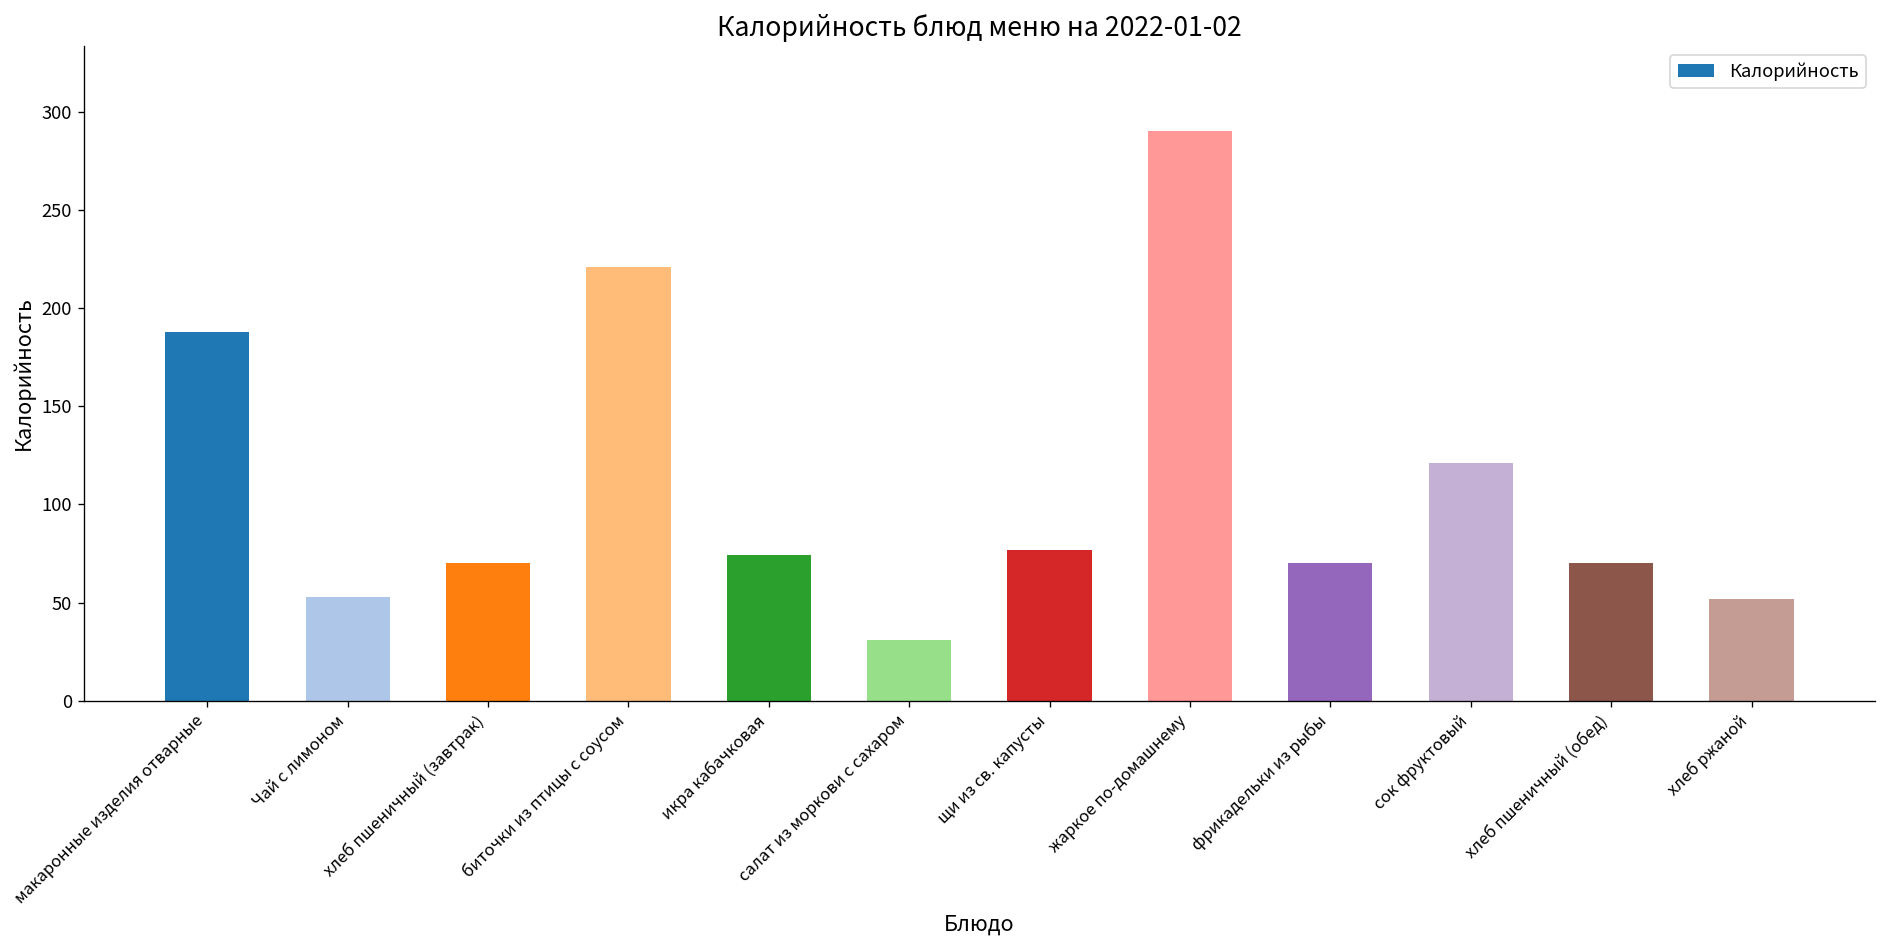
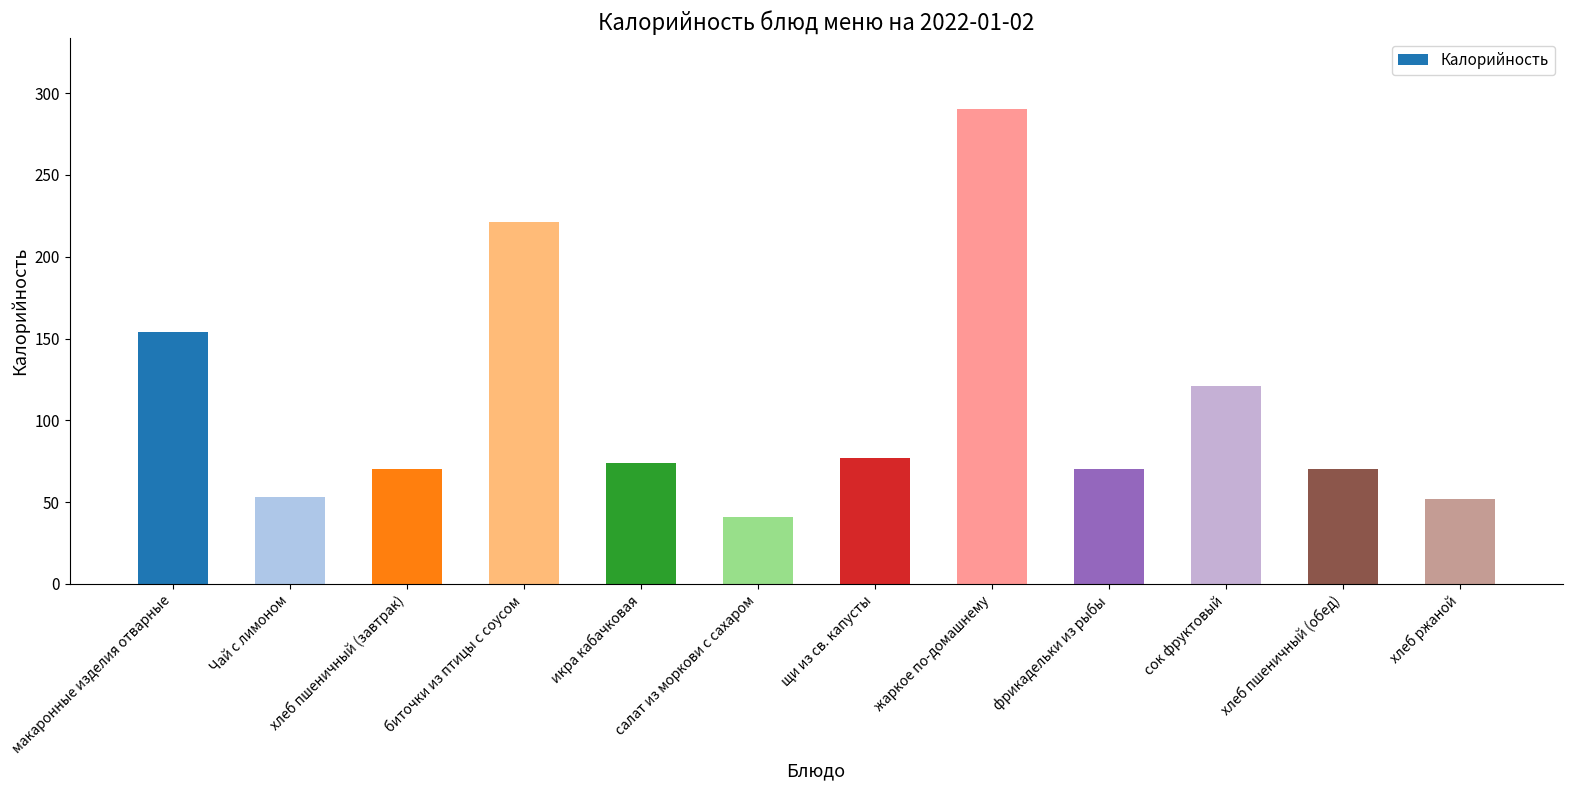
  {
-   "макаронные изделия отварные": 188,
+   "макаронные изделия отварные": 154,
    "Чай с лимоном": 53,
    "хлеб пшеничный (завтрак)": 70,
    "биточки из птицы с соусом": 221,
    "икра кабачковая": 74,
-   "салат из моркови с сахаром": 31,
+   "салат из моркови с сахаром": 41,
    "щи из св. капусты": 77,
    "жаркое по-домашнему": 290,
    "фрикадельки из рыбы": 70,
    "сок фруктовый": 121,
    "хлеб пшеничный (обед)": 70,
    "хлеб ржаной": 52
  }
